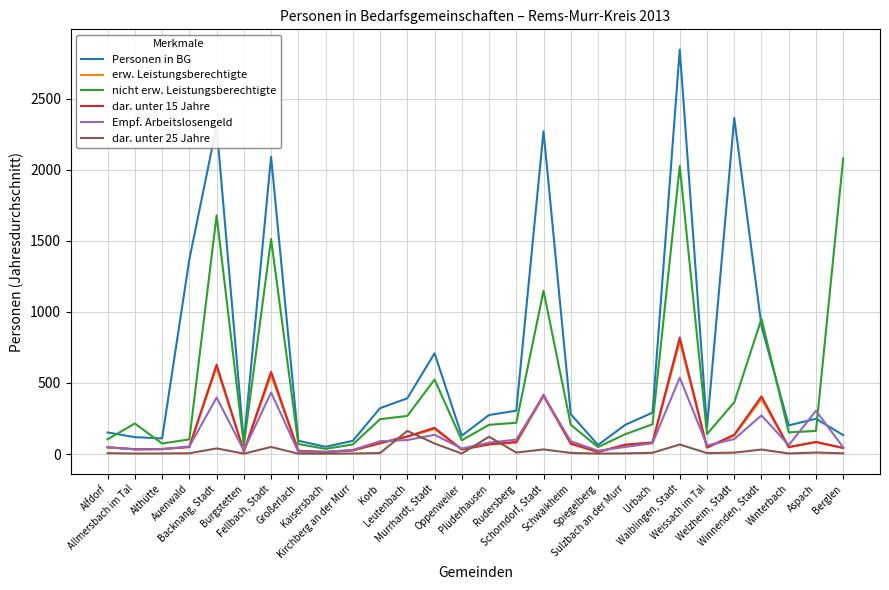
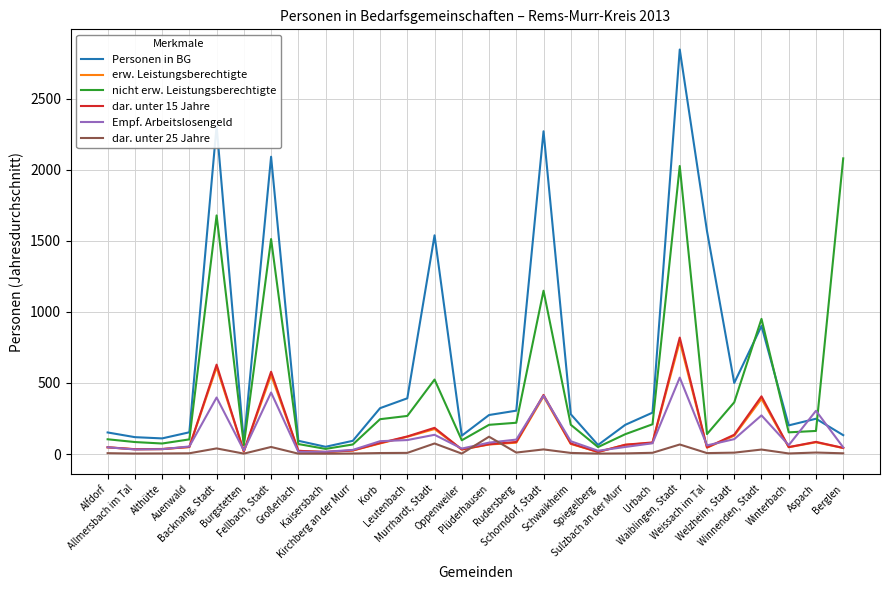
  {
    "Personen in BG": {
      "Alfdorf": 150,
      "Allmersbach im Tal": 120,
      "Althütte": 110,
-     "Auenwald": 1370,
+     "Auenwald": 150,
      "Burgstetten": 80,
      "Fellbach, Stadt": 2090,
      "Großerlach": 90,
      "Kirchberg an der Murr": 90,
      "Korb": 320,
      "Leutenbach": 390,
-     "Murrhardt, Stadt": 710,
+     "Murrhardt, Stadt": 1540,
      "Oppenweiler": 130,
      "Plüderhausen": 270,
      "Rudersberg": 310,
      "Schorndorf, Stadt": 2270,
      "Schwaikheim": 280,
      "Sulzbach an der Murr": 210,
      "Urbach": 290,
      "Waiblingen, Stadt": 2840,
-     "Weissach im Tal": 190,
-     "Welzheim, Stadt": 2360,
+     "Weissach im Tal": 1570,
+     "Welzheim, Stadt": 500,
      "Winnenden, Stadt": 900,
      "Winterbach": 200,
      "Aspach": 250,
      "Berglen": 130
    },
    "erw. Leistungsberechtigte": {
      "Backnang, Stadt": 610,
      "Fellbach, Stadt": 560,
      "Waiblingen, Stadt": 790,
      "Winnenden, Stadt": 390
    },
    "nicht erw. Leistungsberechtigte": {
      "Alfdorf": 100,
-     "Allmersbach im Tal": 220,
+     "Allmersbach im Tal": 80,
      "Althütte": 70,
      "Auenwald": 100,
      "Backnang, Stadt": 1680,
      "Burgstetten": 60,
      "Fellbach, Stadt": 1510,
      "Großerlach": 70,
      "Kirchberg an der Murr": 70,
      "Korb": 250,
      "Leutenbach": 270,
      "Murrhardt, Stadt": 520,
      "Oppenweiler": 100,
      "Plüderhausen": 210,
      "Rudersberg": 220,
      "Schorndorf, Stadt": 1150,
      "Schwaikheim": 210,
      "Sulzbach an der Murr": 140,
      "Urbach": 210,
      "Waiblingen, Stadt": 2030,
      "Weissach im Tal": 140,
      "Welzheim, Stadt": 360,
      "Winnenden, Stadt": 950,
      "Winterbach": 150,
      "Aspach": 160,
      "Berglen": 2080
    },
    "dar. unter 15 Jahre": {
      "Backnang, Stadt": 630,
      "Fellbach, Stadt": 580,
      "Waiblingen, Stadt": 820,
      "Winnenden, Stadt": 410
    },
    "Empf. Arbeitslosengeld": {
      "Backnang, Stadt": 400,
      "Fellbach, Stadt": 430,
      "Leutenbach": 100,
      "Murrhardt, Stadt": 140,
      "Waiblingen, Stadt": 540,
      "Welzheim, Stadt": 110,
      "Winnenden, Stadt": 270,
      "Aspach": 300
    },
    "dar. unter 25 Jahre": {
      "Alfdorf": 10,
      "Allmersbach im Tal": 0,
      "Althütte": 0,
      "Auenwald": 10,
      "Backnang, Stadt": 40,
      "Fellbach, Stadt": 50,
      "Kirchberg an der Murr": 0,
      "Korb": 10,
-     "Leutenbach": 160,
+     "Leutenbach": 10,
      "Murrhardt, Stadt": 70,
      "Oppenweiler": 0,
      "Plüderhausen": 120,
      "Rudersberg": 10,
      "Schorndorf, Stadt": 30,
      "Schwaikheim": 10,
      "Sulzbach an der Murr": 0,
      "Urbach": 10,
      "Waiblingen, Stadt": 70,
      "Weissach im Tal": 10,
      "Welzheim, Stadt": 10,
      "Winnenden, Stadt": 30,
      "Winterbach": 0,
      "Aspach": 10,
      "Berglen": 10
    }
  }
